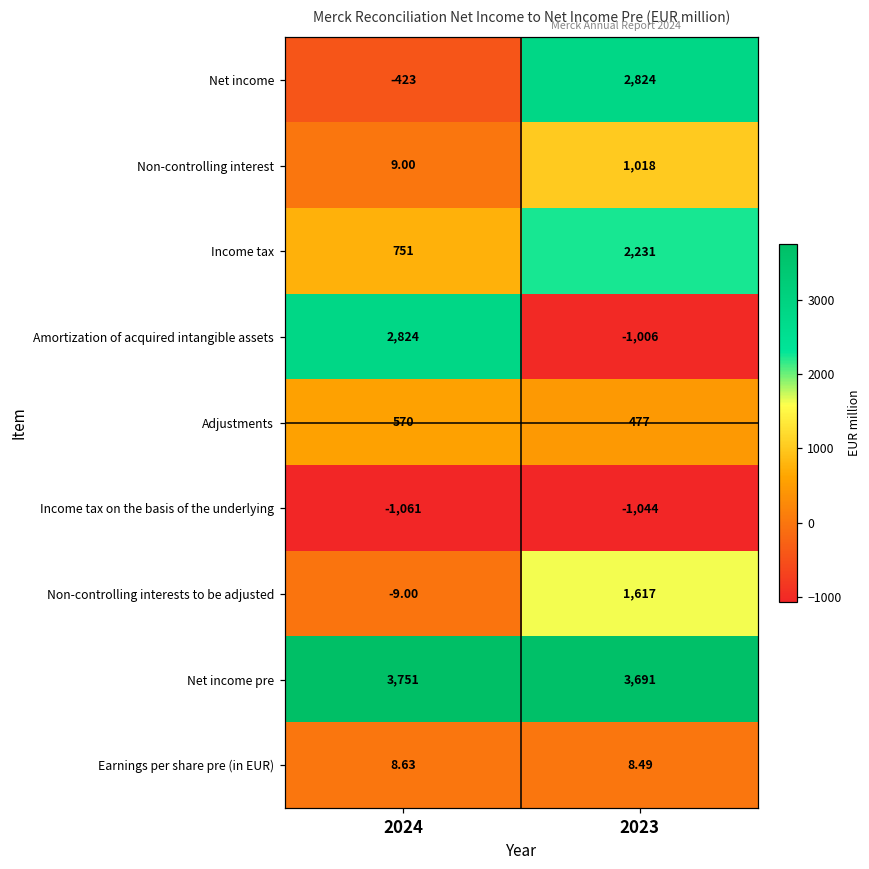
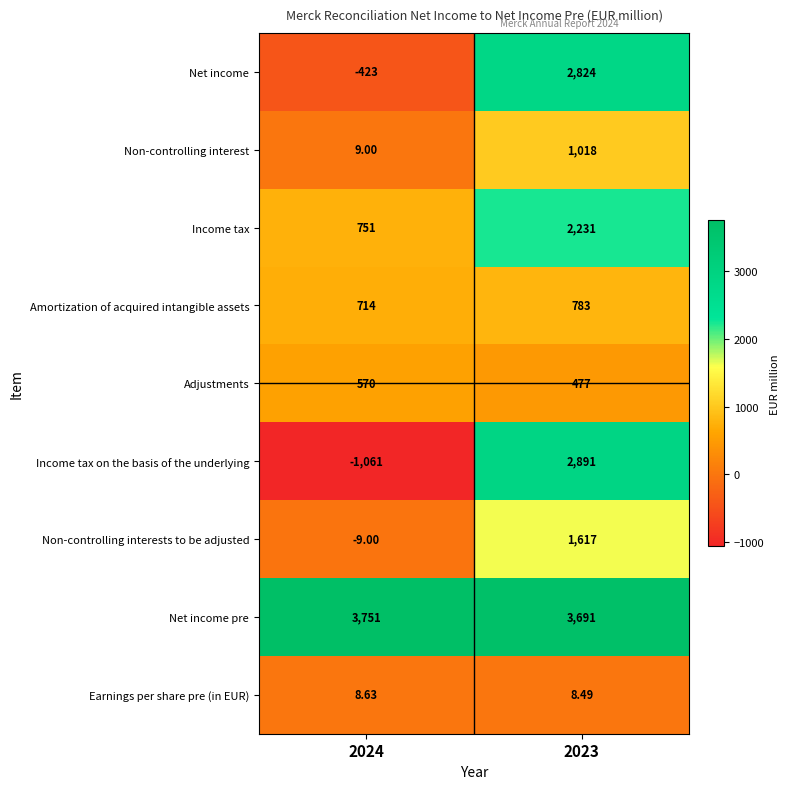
  {
    "Net income": {
      "2024": "-423",
      "2023": "2,824"
    },
    "Non-controlling interest": {
      "2024": "9.00",
      "2023": "1,018"
    },
    "Income tax": {
      "2024": "751",
      "2023": "2,231"
    },
    "Amortization of acquired intangible assets": {
-     "2024": "2,824",
-     "2023": "-1,006"
+     "2024": "714",
+     "2023": "783"
    },
    "Adjustments": {
      "2024": "570",
      "2023": "477"
    },
    "Income tax on the basis of the underlying": {
      "2024": "-1,061",
-     "2023": "-1,044"
+     "2023": "2,891"
    },
    "Non-controlling interests to be adjusted": {
      "2024": "-9.00",
      "2023": "1,617"
    },
    "Net income pre": {
      "2024": "3,751",
      "2023": "3,691"
    },
    "Earnings per share pre (in EUR)": {
      "2024": "8.63",
      "2023": "8.49"
    }
  }
